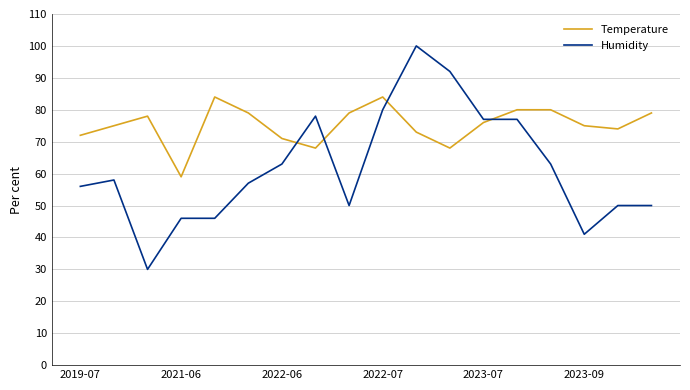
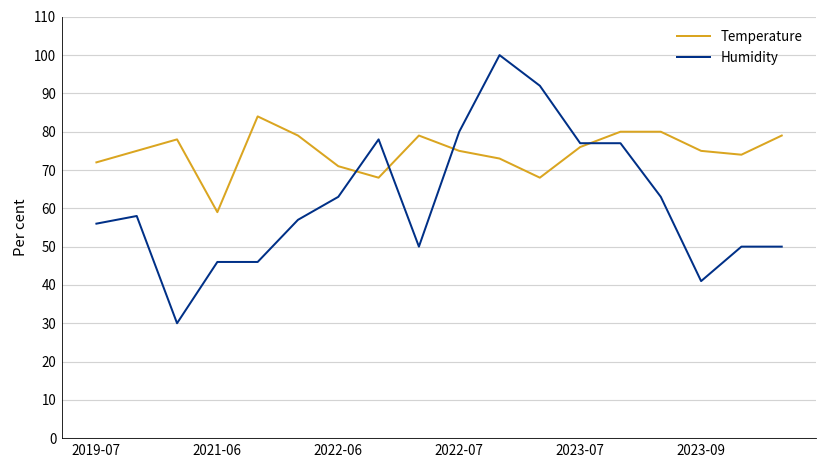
  {
    "Temperature": {
      "2019-07": 72,
      "2021-06": 59,
      "2022-06": 71,
-     "2022-07": 84,
+     "2022-07": 75,
      "2023-07": 76,
      "2023-09": 75
    },
    "Humidity": {
      "2019-07": 56,
      "2021-06": 46,
      "2022-06": 63,
      "2022-07": 80,
      "2023-07": 77,
      "2023-09": 41
    }
  }
